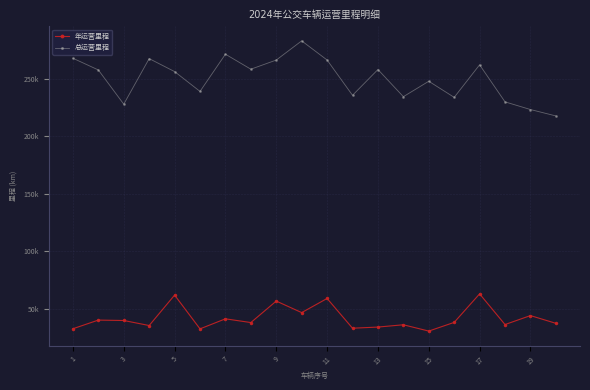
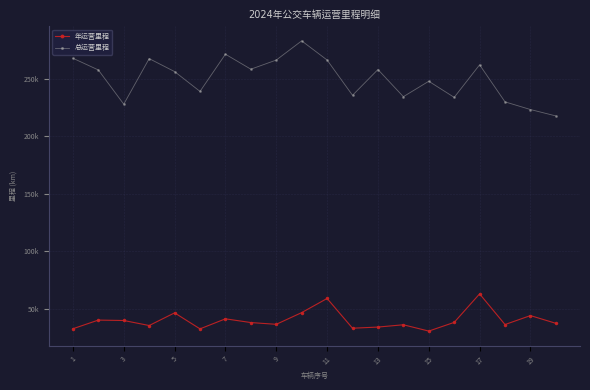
  {
    "年运营里程": {
      "1": 32000,
      "3": 40000,
-     "5": 62000,
+     "5": 46000,
      "7": 41000,
-     "9": 57000,
+     "9": 36000,
      "11": 59000,
      "13": 34000,
      "15": 30000,
      "17": 63000,
      "19": 44000
    },
    "总运营里程": {
      "1": 268000,
      "3": 228000,
      "5": 256000,
      "7": 271000,
      "9": 266000,
      "11": 266000,
      "13": 258000,
      "15": 248000,
      "17": 262000,
      "19": 223000
    }
  }
